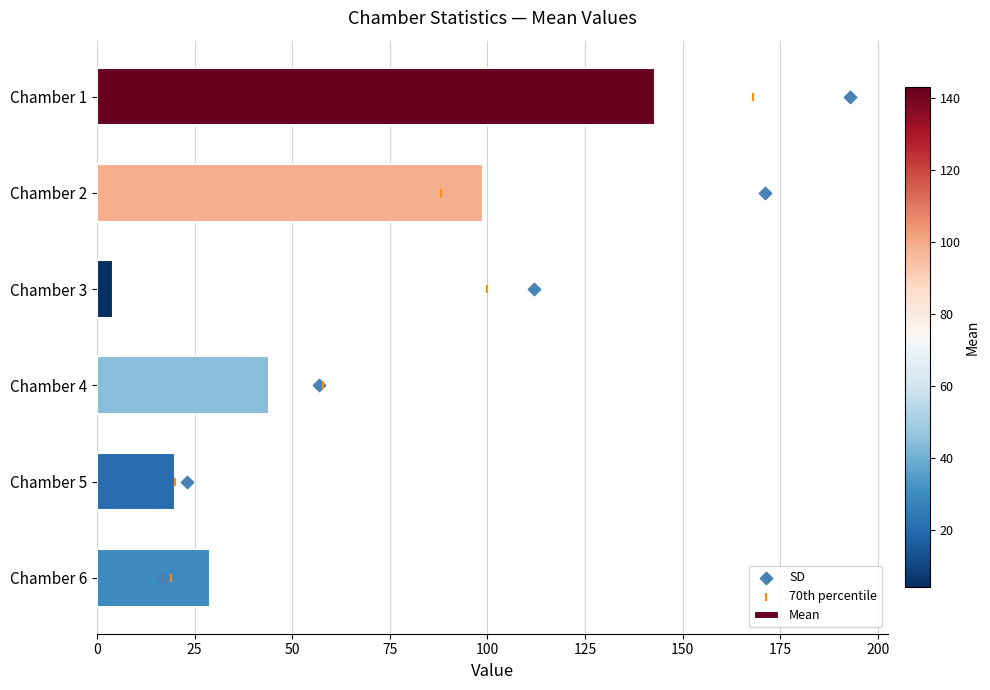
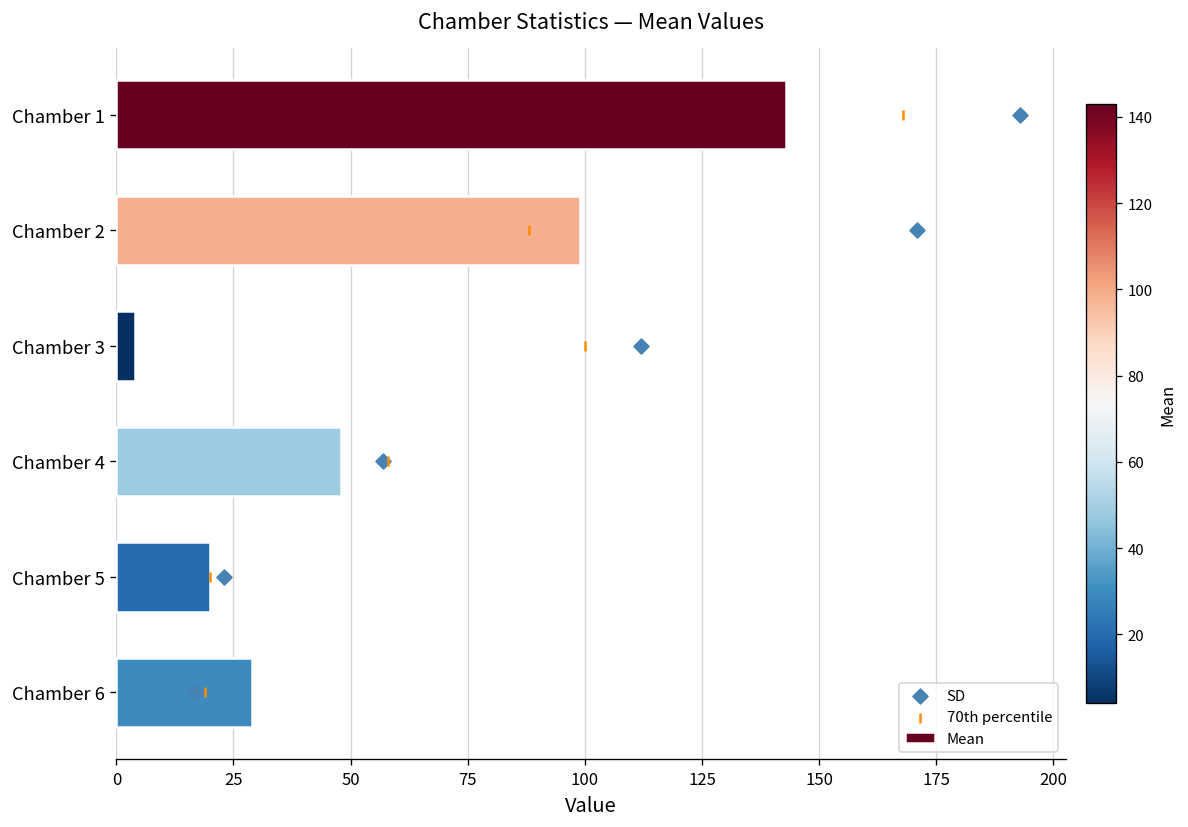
  {
    "Mean": {
      "Chamber 1": 143,
      "Chamber 2": 99,
      "Chamber 3": 4,
-     "Chamber 4": 44,
+     "Chamber 4": 48,
      "Chamber 5": 20,
      "Chamber 6": 29
    }
  }
